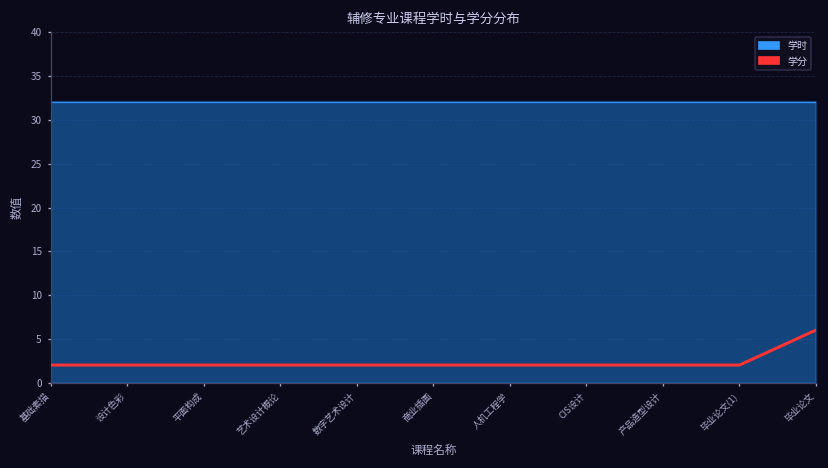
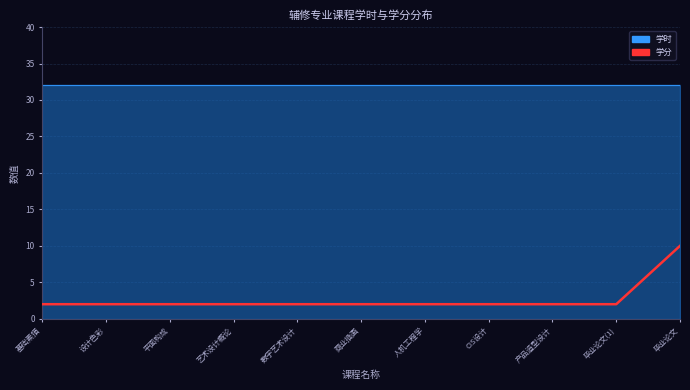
  {
    "学分": {
      "基础素描": 2,
      "设计色彩": 2,
      "平面构成": 2,
      "艺术设计概论": 2,
      "数字艺术设计": 2,
      "商业插画": 2,
      "人机工程学": 2,
      "CIS设计": 2,
      "产品造型设计": 2,
      "毕业论文(1)": 2,
-     "毕业论文": 6
+     "毕业论文": 10
    }
  }
